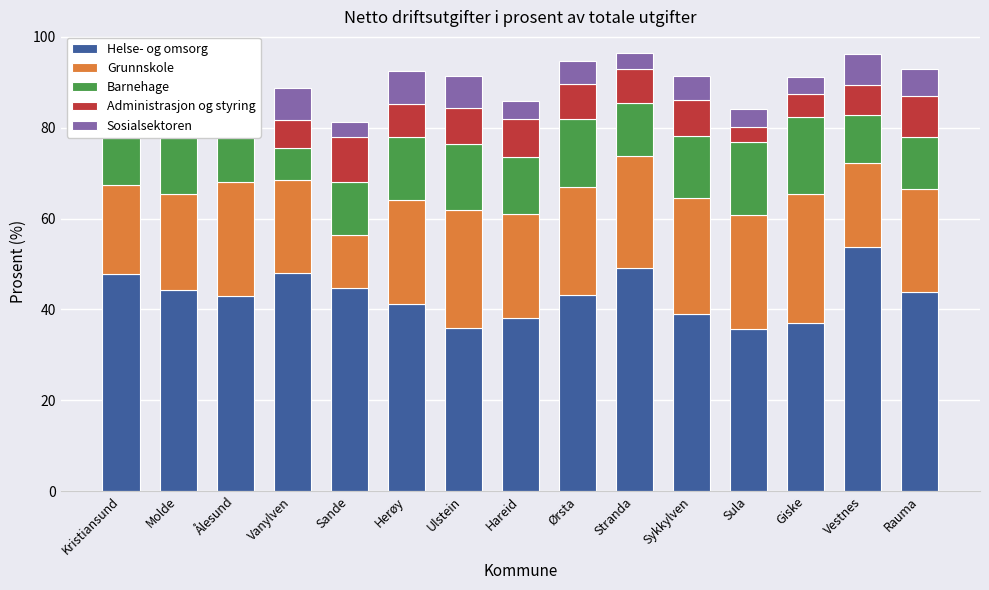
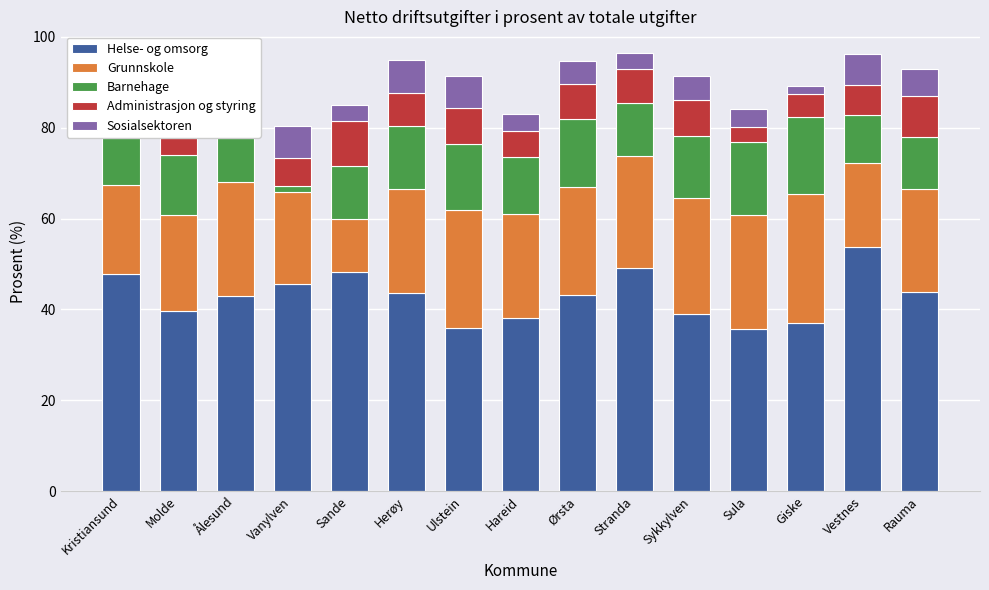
  {
    "Helse- og omsorg": {
      "Kristiansund": 48,
-     "Molde": 44,
+     "Molde": 40,
      "Ålesund": 43,
-     "Vanylven": 48,
-     "Sande": 45,
-     "Herøy": 41,
+     "Vanylven": 46,
+     "Sande": 48,
+     "Herøy": 44,
      "Ulstein": 36,
      "Hareid": 38,
      "Ørsta": 43,
      "Stranda": 49,
      "Sykkylven": 39,
      "Sula": 36,
      "Giske": 37,
      "Vestnes": 54,
      "Rauma": 44
    },
    "Grunnskole": {
      "Kristiansund": 20,
      "Molde": 21,
      "Ålesund": 25,
      "Vanylven": 20,
      "Sande": 12,
      "Herøy": 23,
      "Ulstein": 26,
      "Hareid": 23,
      "Ørsta": 24,
      "Stranda": 25,
      "Sykkylven": 26,
      "Sula": 25,
      "Giske": 28,
      "Vestnes": 19,
      "Rauma": 23
    },
    "Barnehage": {
-     "Vanylven": 7,
+     "Vanylven": 1,
      "Sande": 12,
      "Herøy": 14,
      "Ulstein": 15,
      "Hareid": 13,
      "Ørsta": 15,
      "Stranda": 12,
      "Sykkylven": 14,
      "Sula": 16,
      "Giske": 17,
      "Vestnes": 10,
      "Rauma": 12
    },
    "Administrasjon og styring": {
      "Vanylven": 6,
      "Sande": 10,
      "Herøy": 7,
      "Ulstein": 8,
-     "Hareid": 9,
+     "Hareid": 6,
      "Ørsta": 8,
      "Stranda": 7,
      "Sykkylven": 8,
      "Sula": 3,
      "Giske": 5,
      "Vestnes": 7,
      "Rauma": 9
    },
    "Sosialsektoren": {
      "Vanylven": 7,
      "Sande": 3,
      "Herøy": 7,
      "Ulstein": 7,
      "Hareid": 4,
      "Ørsta": 5,
      "Stranda": 4,
      "Sykkylven": 5,
      "Sula": 4,
-     "Giske": 4,
+     "Giske": 2,
      "Vestnes": 7,
      "Rauma": 6
    }
  }
